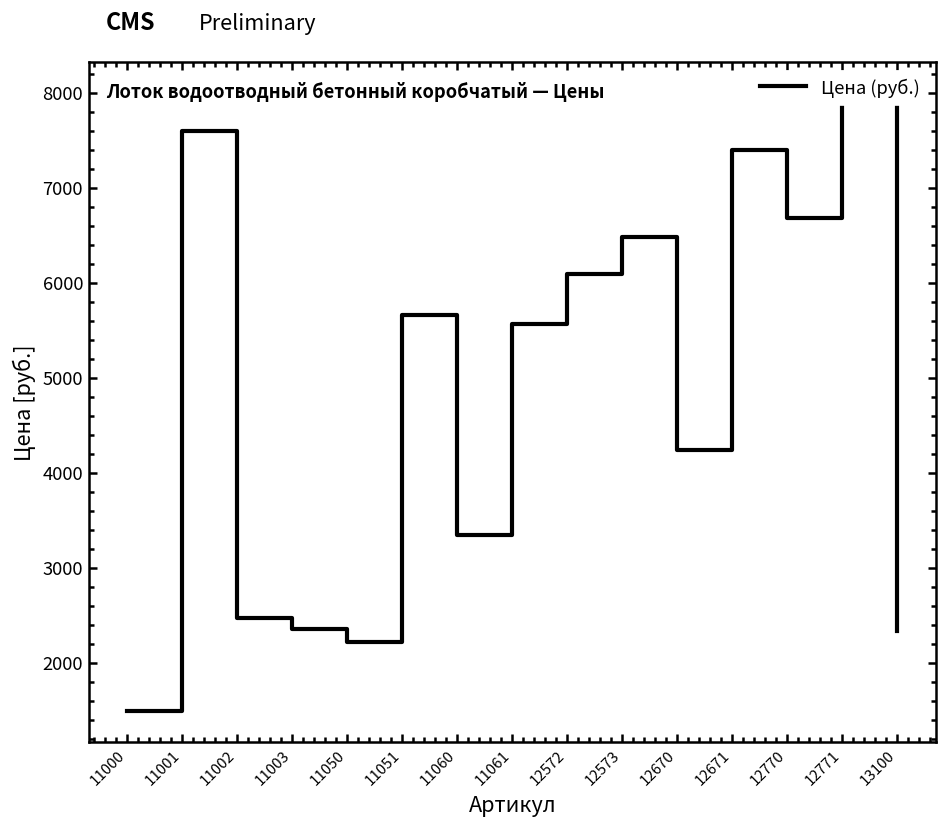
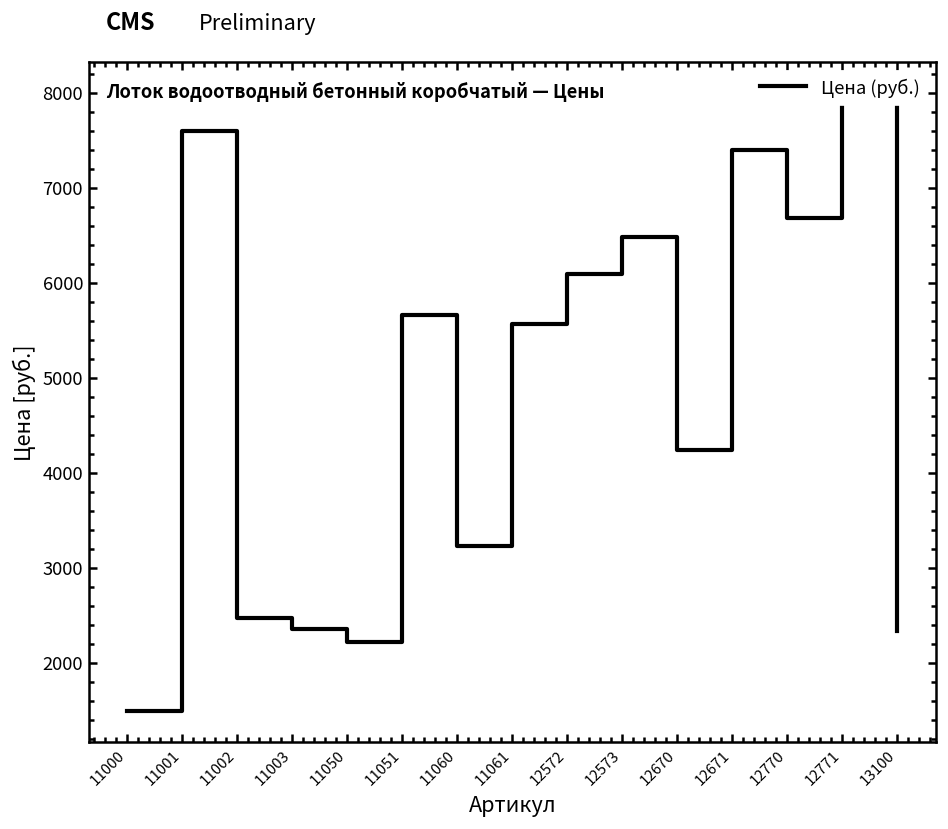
  {
    "11000": 1500,
    "11001": 7600,
    "11002": 2500,
    "11003": 2400,
    "11050": 2200,
    "11051": 5700,
-   "11060": 3300,
+   "11060": 3200,
    "11061": 5600,
    "12572": 6100,
    "12573": 6500,
    "12670": 4200,
    "12671": 7400,
    "12770": 6700,
    "13100": 2300
  }
